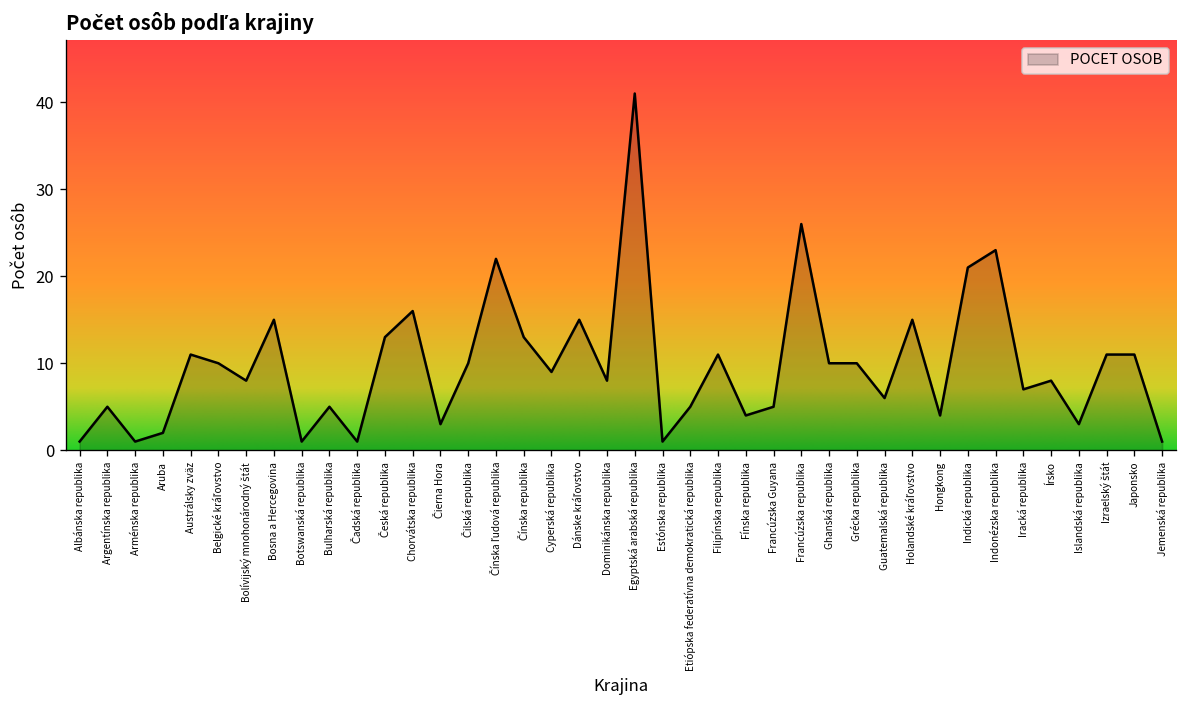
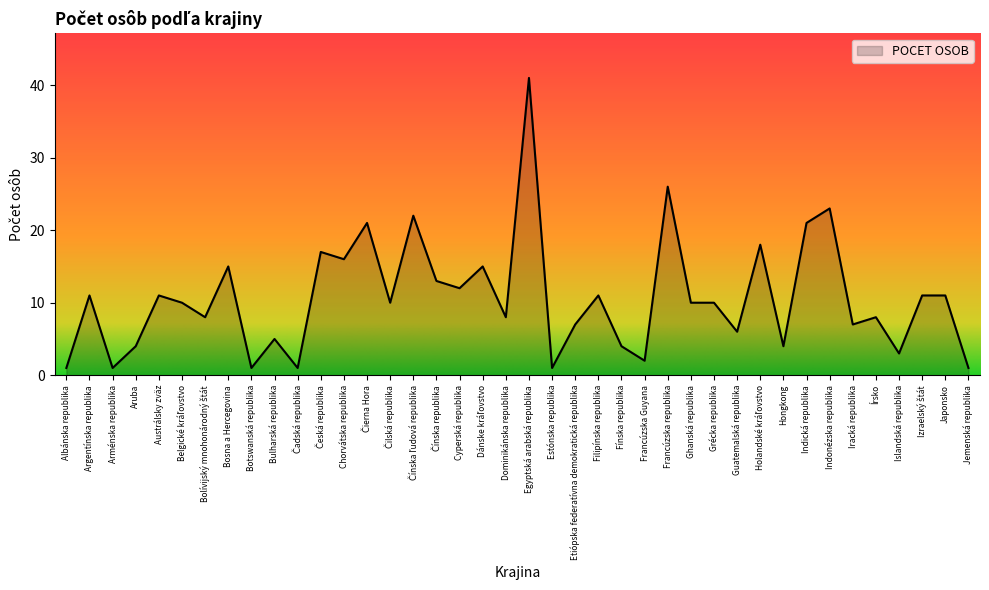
  {
    "Albánska republika": 1,
-   "Argentínska republika": 5,
+   "Argentínska republika": 11,
    "Arménska republika": 1,
-   "Aruba": 2,
+   "Aruba": 4,
    "Austrálsky zväz": 11,
    "Belgické kráľovstvo": 10,
    "Bolívijský mnohonárodný štát": 8,
    "Bosna a Hercegovina": 15,
    "Botswanská republika": 1,
    "Bulharská republika": 5,
    "Čadská republika": 1,
-   "Česká republika": 13,
+   "Česká republika": 17,
    "Chorvátska republika": 16,
-   "Čierna Hora": 3,
+   "Čierna Hora": 21,
    "Čilská republika": 10,
    "Čínska ľudová republika": 22,
    "Čínska republika": 13,
-   "Cyperská republika": 9,
+   "Cyperská republika": 12,
    "Dánske kráľovstvo": 15,
    "Dominikánska republika": 8,
    "Egyptská arabská republika": 41,
    "Estónska republika": 1,
-   "Etiópska federatívna demokratická republika": 5,
+   "Etiópska federatívna demokratická republika": 7,
    "Filipínska republika": 11,
    "Fínska republika": 4,
-   "Francúzska Guyana": 5,
+   "Francúzska Guyana": 2,
    "Francúzska republika": 26,
    "Ghanská republika": 10,
    "Grécka republika": 10,
    "Guatemalská republika": 6,
-   "Holandské kráľovstvo": 15,
+   "Holandské kráľovstvo": 18,
    "Hongkong": 4,
    "Indická republika": 21,
    "Indonézska republika": 23,
    "Iracká republika": 7,
    "Írsko": 8,
    "Islandská republika": 3,
    "Izraelský štát": 11,
    "Japonsko": 11,
    "Jemenská republika": 1
  }
